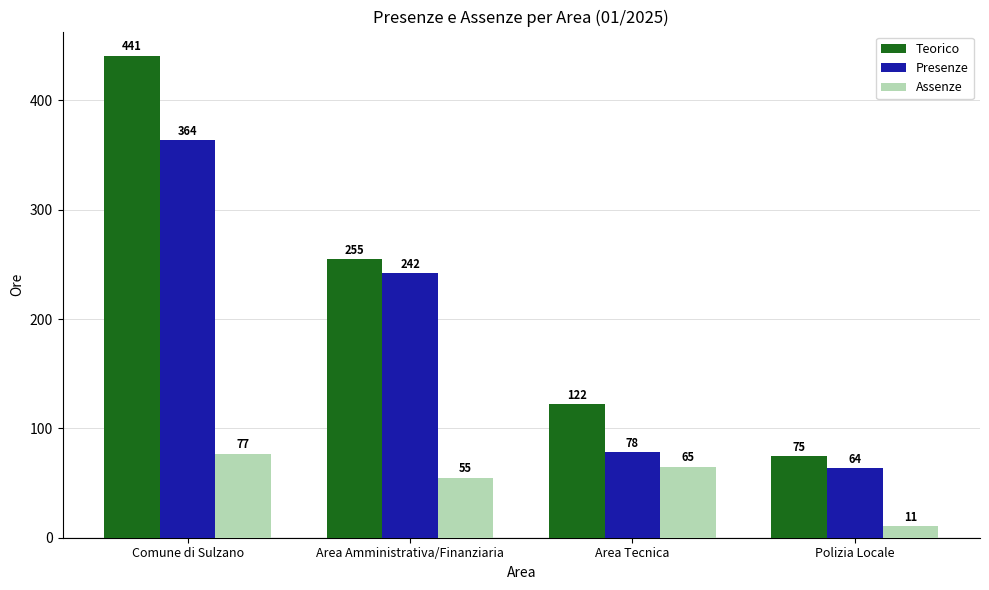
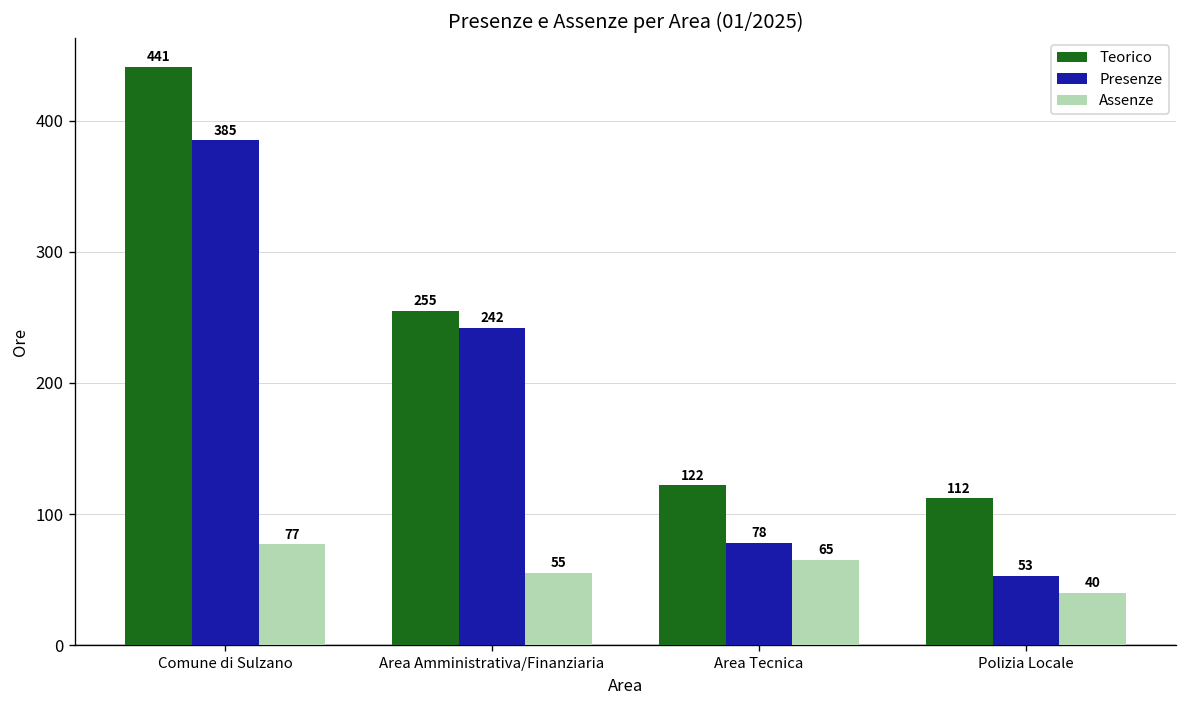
  {
    "Teorico": {
      "Comune di Sulzano": 441,
      "Area Amministrativa/Finanziaria": 255,
      "Area Tecnica": 122,
-     "Polizia Locale": 75
+     "Polizia Locale": 112
    },
    "Presenze": {
-     "Comune di Sulzano": 364,
+     "Comune di Sulzano": 385,
      "Area Amministrativa/Finanziaria": 242,
      "Area Tecnica": 78,
-     "Polizia Locale": 64
+     "Polizia Locale": 53
    },
    "Assenze": {
      "Comune di Sulzano": 77,
      "Area Amministrativa/Finanziaria": 55,
      "Area Tecnica": 65,
-     "Polizia Locale": 11
+     "Polizia Locale": 40
    }
  }
